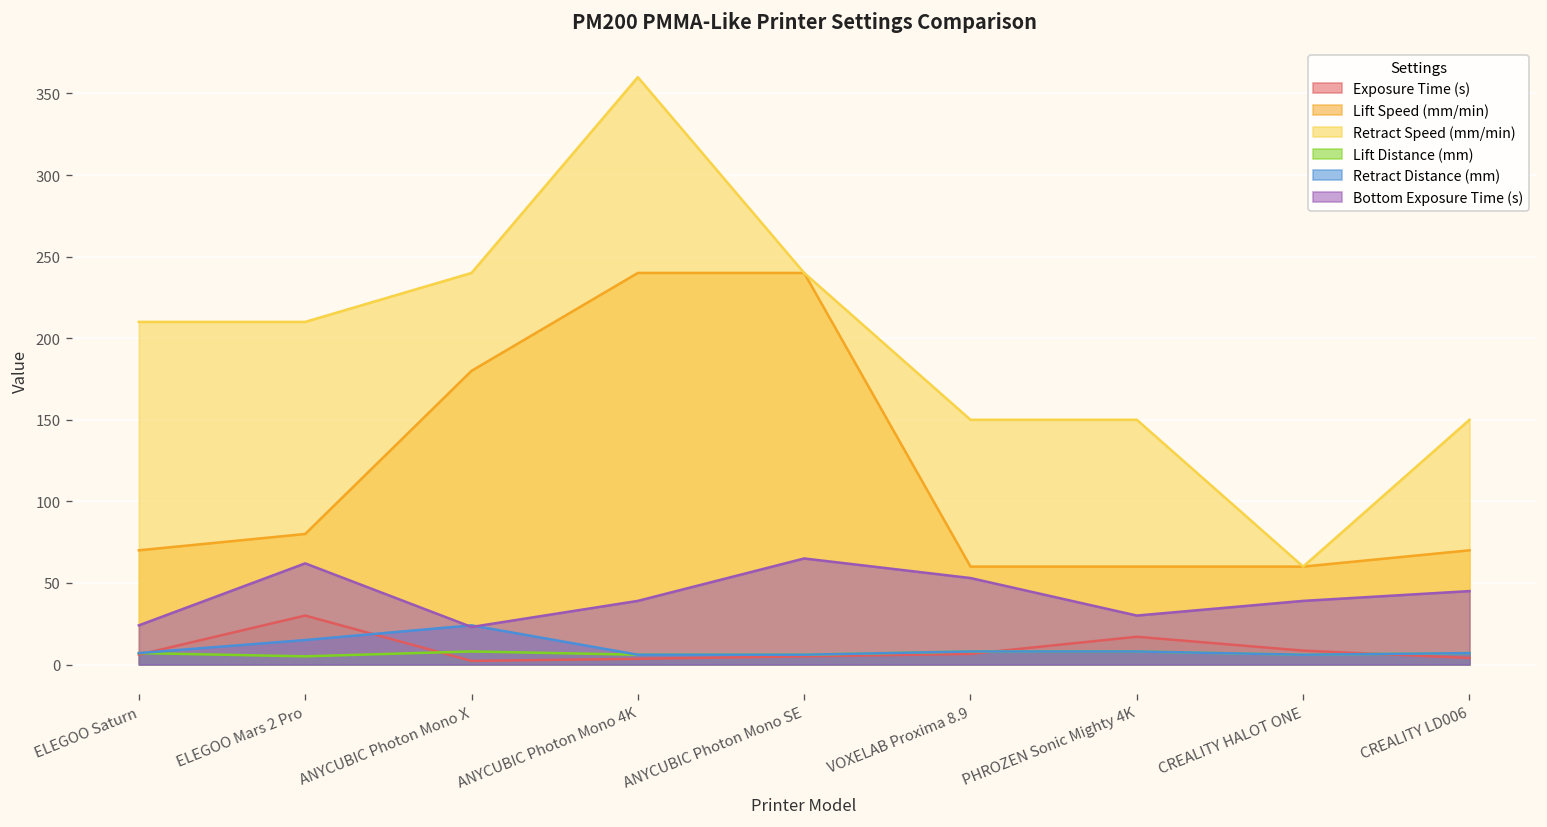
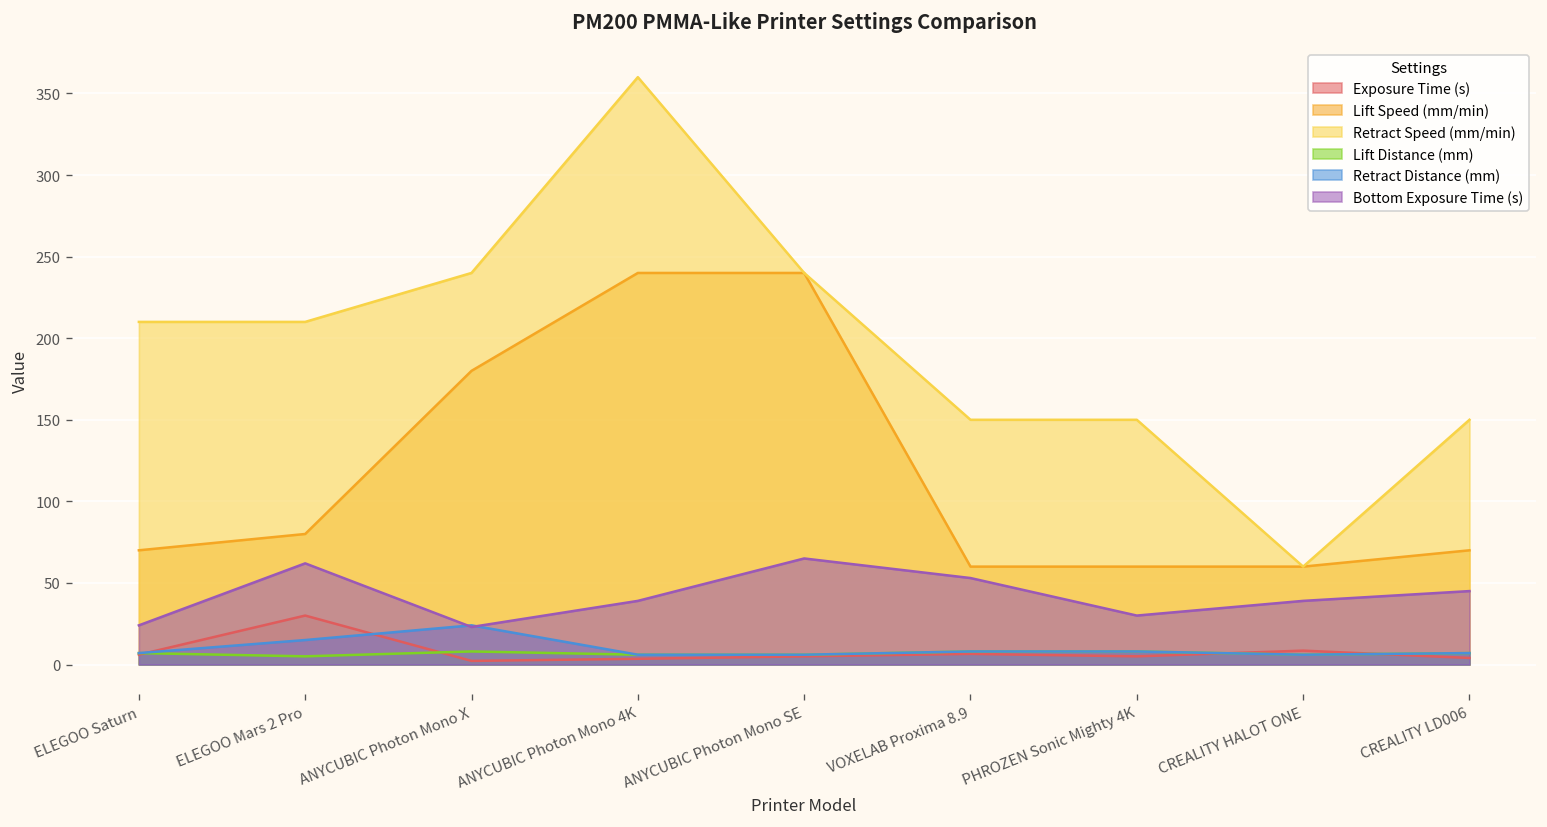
  {
    "Exposure Time (s)": {
      "ELEGOO Mars 2 Pro": 30,
      "ANYCUBIC Photon Mono X": 2,
      "ANYCUBIC Photon Mono 4K": 4,
-     "PHROZEN Sonic Mighty 4K": 17,
+     "PHROZEN Sonic Mighty 4K": 5,
      "CREALITY HALOT ONE": 9,
      "CREALITY LD006": 4
    },
    "Lift Distance (mm)": {
      "ELEGOO Mars 2 Pro": 5,
      "ANYCUBIC Photon Mono X": 8
    },
    "Retract Distance (mm)": {
      "ELEGOO Mars 2 Pro": 15
    },
    "Bottom Exposure Time (s)": {
      "ELEGOO Saturn": 24,
      "ELEGOO Mars 2 Pro": 62,
      "ANYCUBIC Photon Mono 4K": 39,
      "ANYCUBIC Photon Mono SE": 65,
      "VOXELAB Proxima 8.9": 53,
      "PHROZEN Sonic Mighty 4K": 30,
      "CREALITY HALOT ONE": 39,
      "CREALITY LD006": 45
    }
  }
